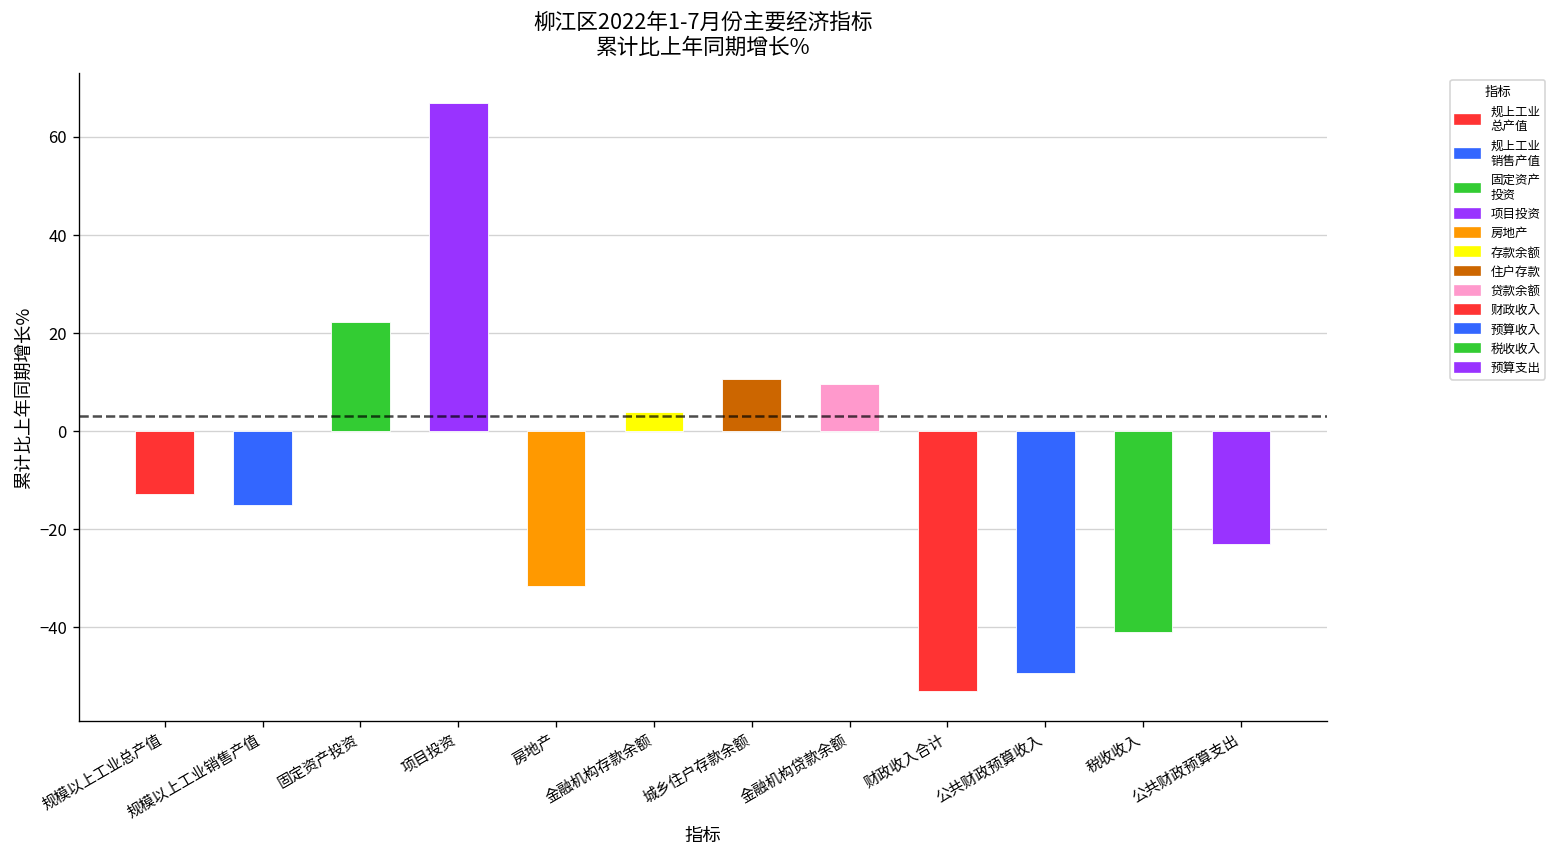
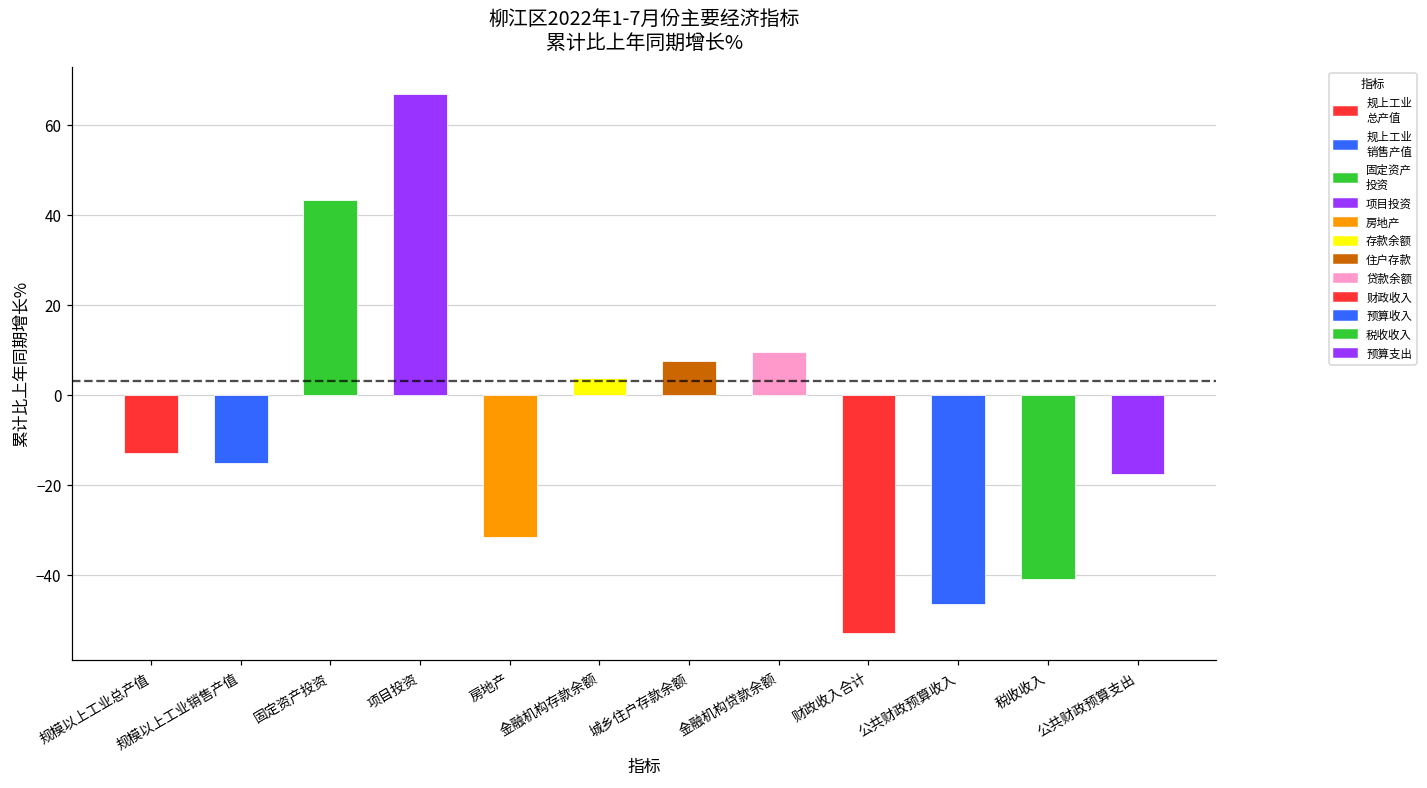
  {
    "规模以上工业总产值": -13,
    "规模以上工业销售产值": -15,
-   "固定资产投资": 22,
+   "固定资产投资": 43,
    "项目投资": 67,
    "房地产": -32,
    "金融机构存款余额": 4,
-   "城乡住户存款余额": 11,
+   "城乡住户存款余额": 8,
    "金融机构贷款余额": 10,
    "财政收入合计": -53,
-   "公共财政预算收入": -49,
+   "公共财政预算收入": -47,
    "税收收入": -41,
-   "公共财政预算支出": -23
+   "公共财政预算支出": -18
  }
